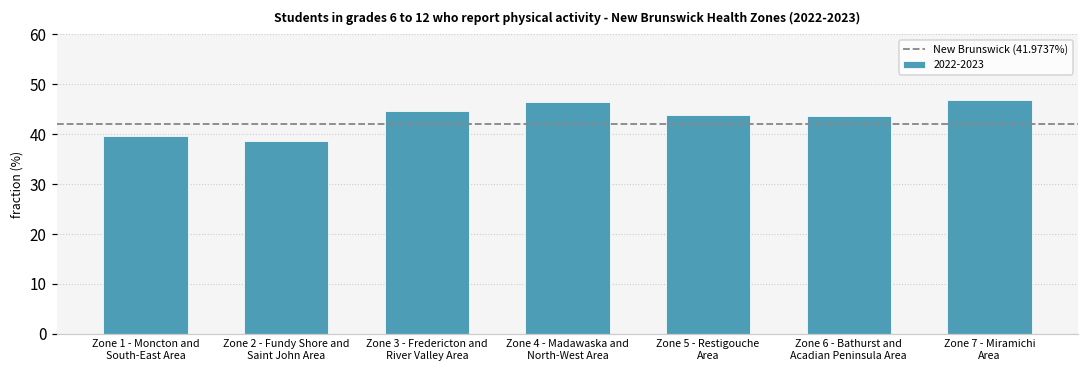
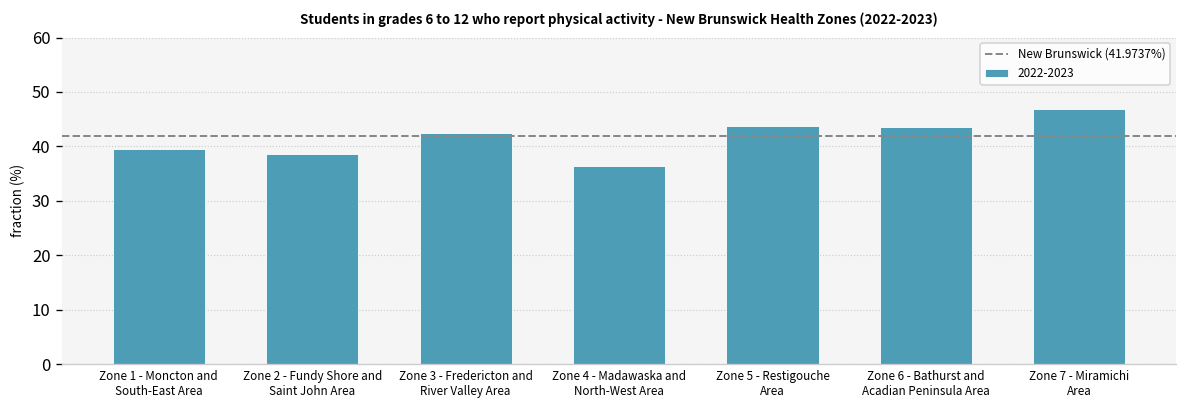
  {
    "Zone 1 - Moncton and South-East Area": 40,
    "Zone 2 - Fundy Shore and Saint John Area": 39,
-   "Zone 3 - Fredericton and River Valley Area": 45,
-   "Zone 4 - Madawaska and North-West Area": 46,
+   "Zone 3 - Fredericton and River Valley Area": 42,
+   "Zone 4 - Madawaska and North-West Area": 36,
    "Zone 5 - Restigouche Area": 44,
    "Zone 6 - Bathurst and Acadian Peninsula Area": 44,
    "Zone 7 - Miramichi Area": 47
  }
